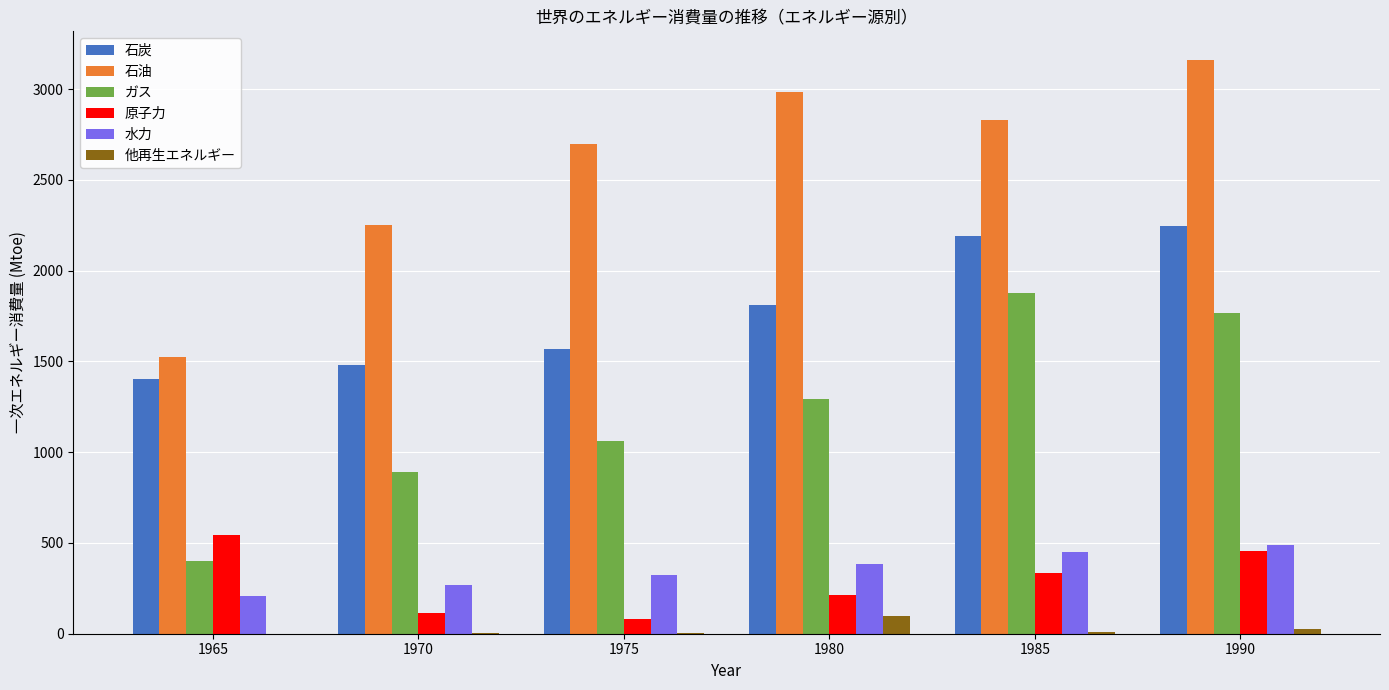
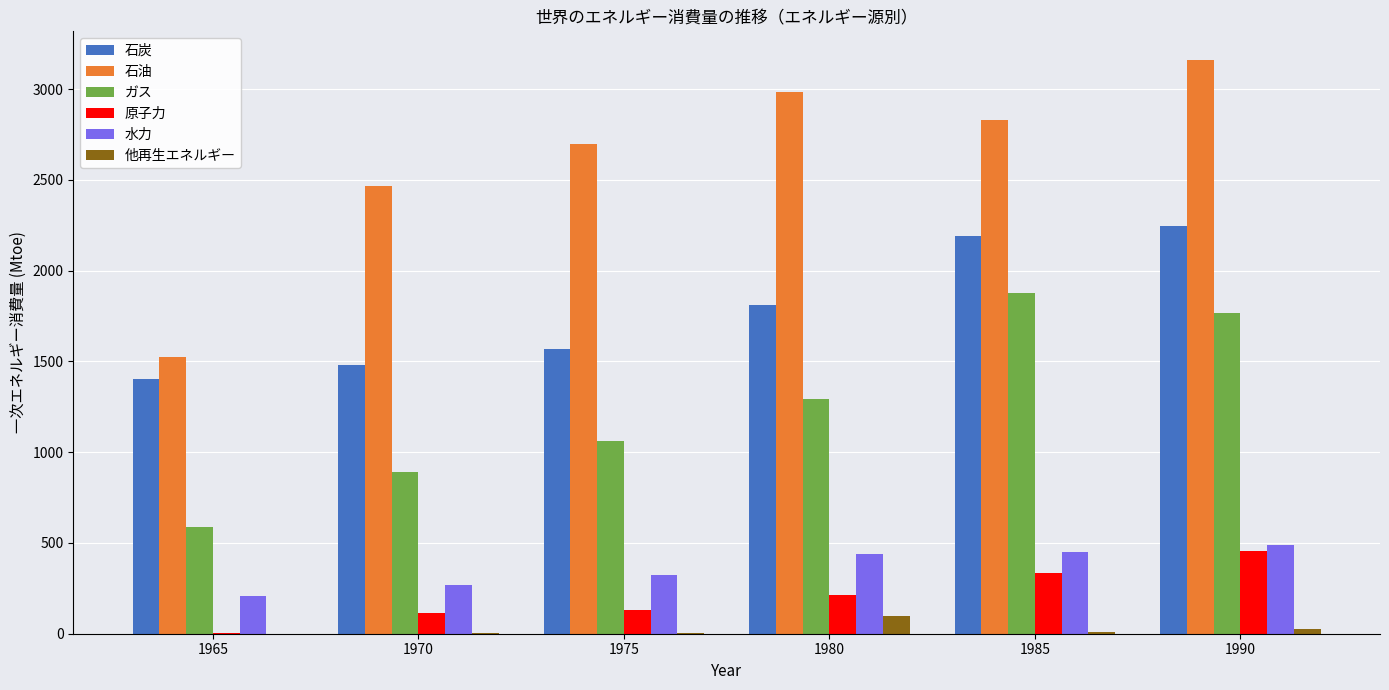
  {
    "石炭": {
      "1965": 1400,
      "1970": 1480,
      "1975": 1570,
      "1980": 1810,
      "1985": 2190,
      "1990": 2250
    },
    "石油": {
      "1965": 1530,
-     "1970": 2250,
+     "1970": 2460,
      "1975": 2700,
      "1980": 2990,
      "1985": 2830,
      "1990": 3160
    },
    "ガス": {
-     "1965": 400,
+     "1965": 590,
      "1970": 890,
      "1975": 1060,
      "1980": 1290,
      "1985": 1870,
      "1990": 1770
    },
    "原子力": {
-     "1965": 540,
+     "1965": 10,
      "1970": 120,
-     "1975": 80,
+     "1975": 130,
      "1980": 210,
      "1985": 340,
      "1990": 450
    },
    "水力": {
      "1965": 210,
      "1970": 270,
      "1975": 330,
-     "1980": 380,
+     "1980": 440,
      "1985": 450,
      "1990": 490
    },
    "他再生エネルギー": {
      "1980": 100,
      "1990": 30
    }
  }
